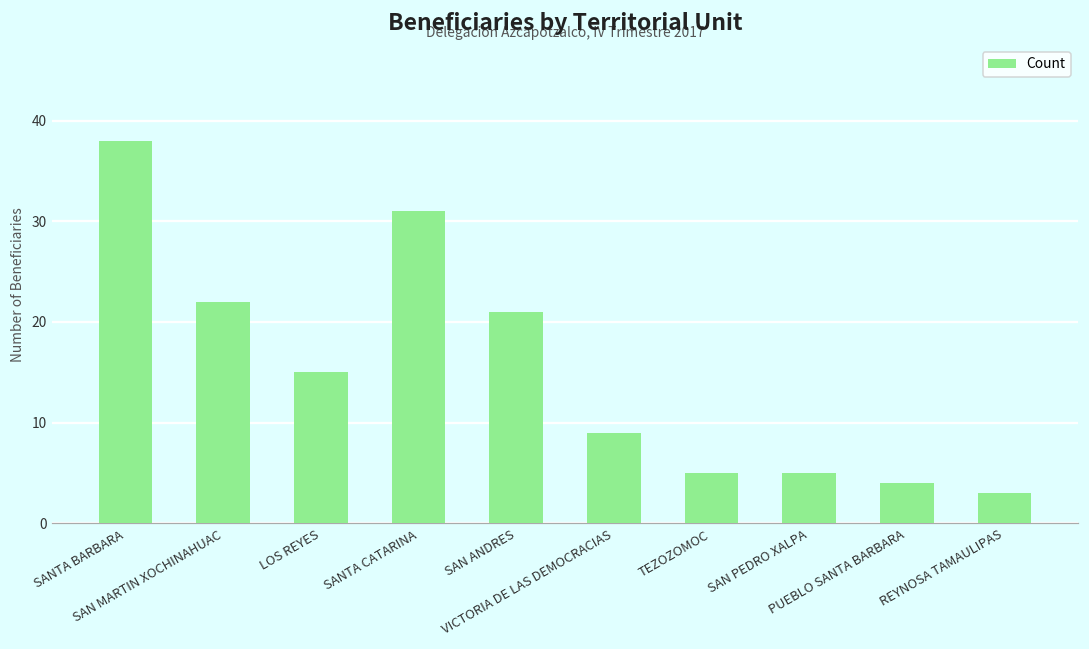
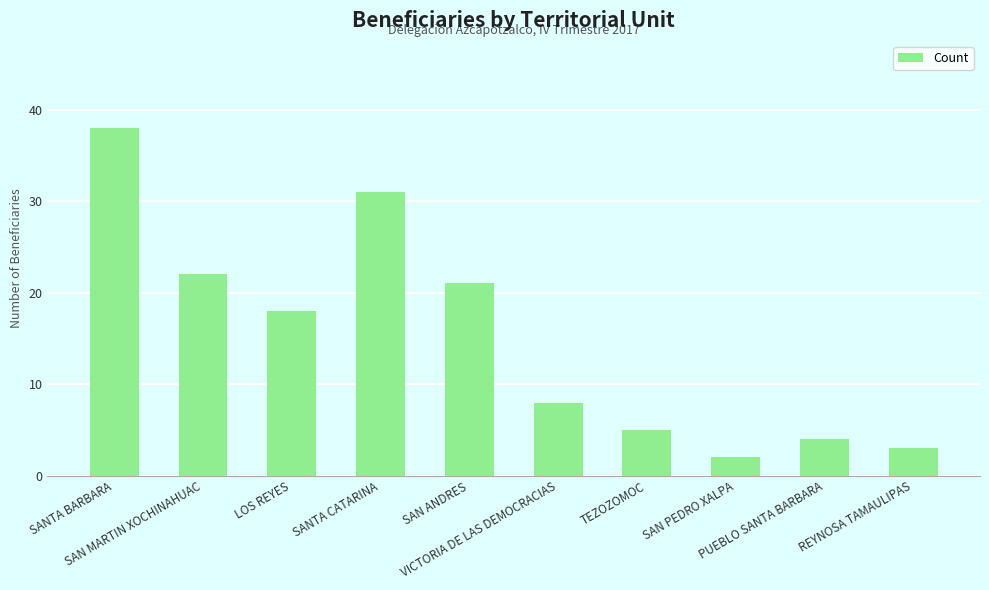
  {
    "SANTA BARBARA": 38,
    "SAN MARTIN XOCHINAHUAC": 22,
-   "LOS REYES": 15,
+   "LOS REYES": 18,
    "SANTA CATARINA": 31,
    "SAN ANDRES": 21,
-   "VICTORIA DE LAS DEMOCRACIAS": 9,
+   "VICTORIA DE LAS DEMOCRACIAS": 8,
    "TEZOZOMOC": 5,
-   "SAN PEDRO XALPA": 5,
+   "SAN PEDRO XALPA": 2,
    "PUEBLO SANTA BARBARA": 4,
    "REYNOSA TAMAULIPAS": 3
  }
